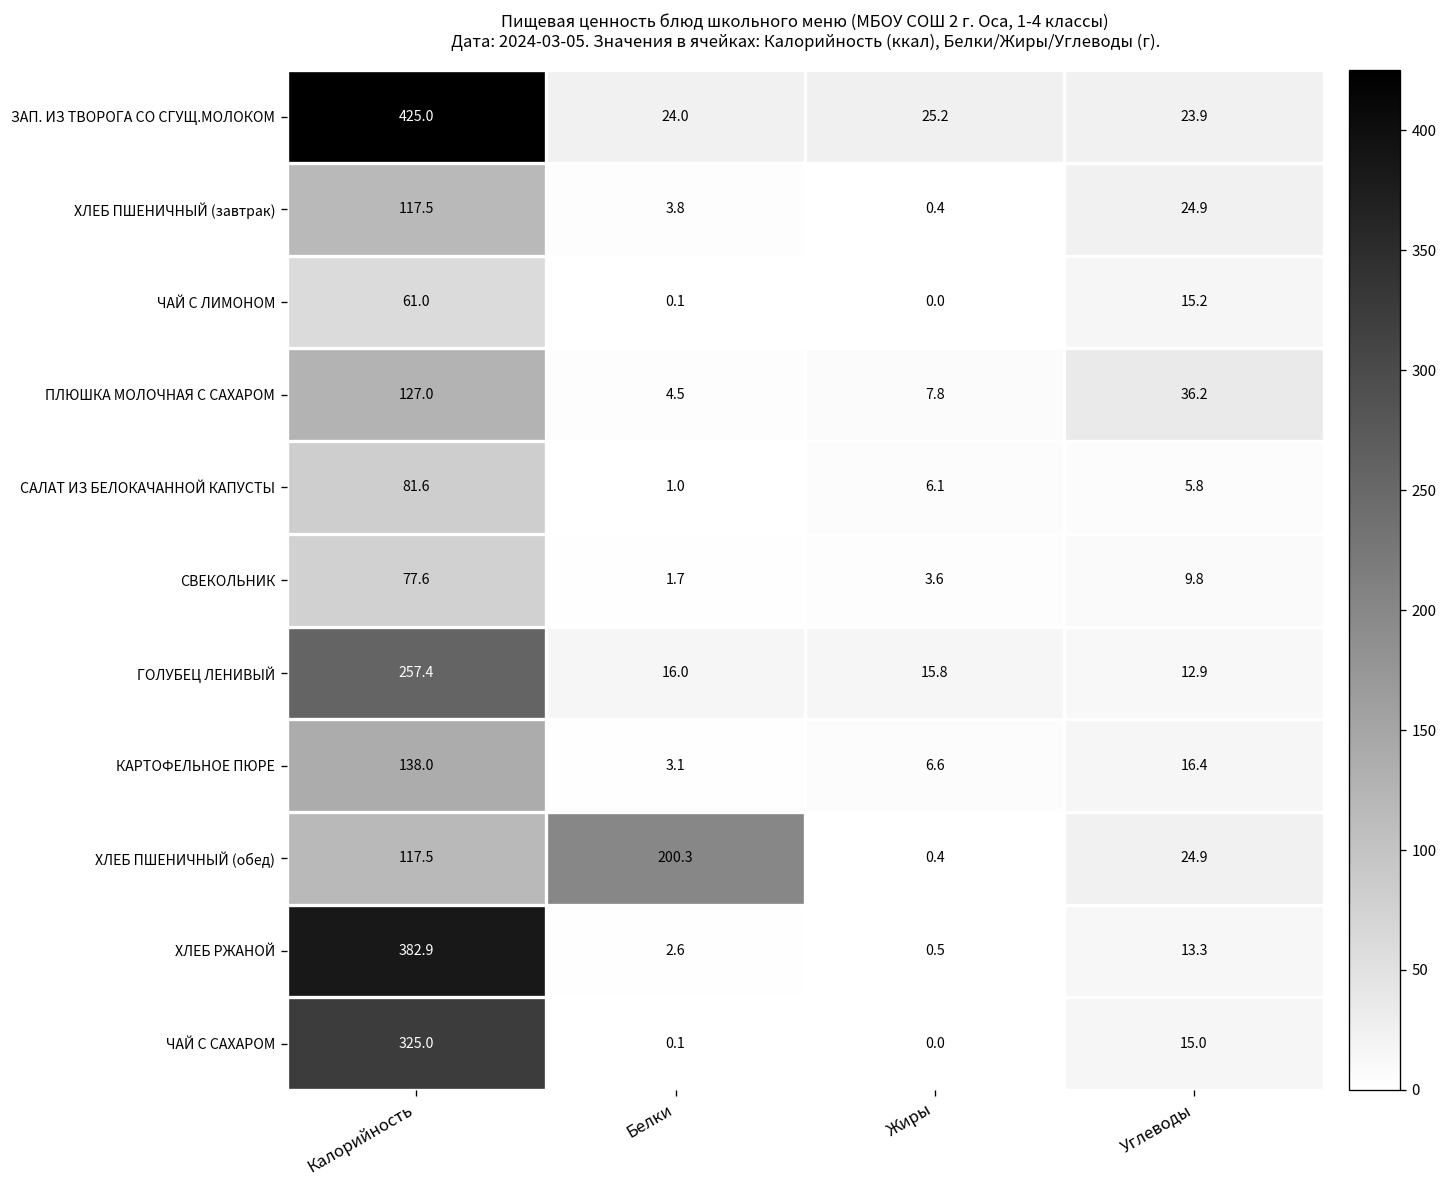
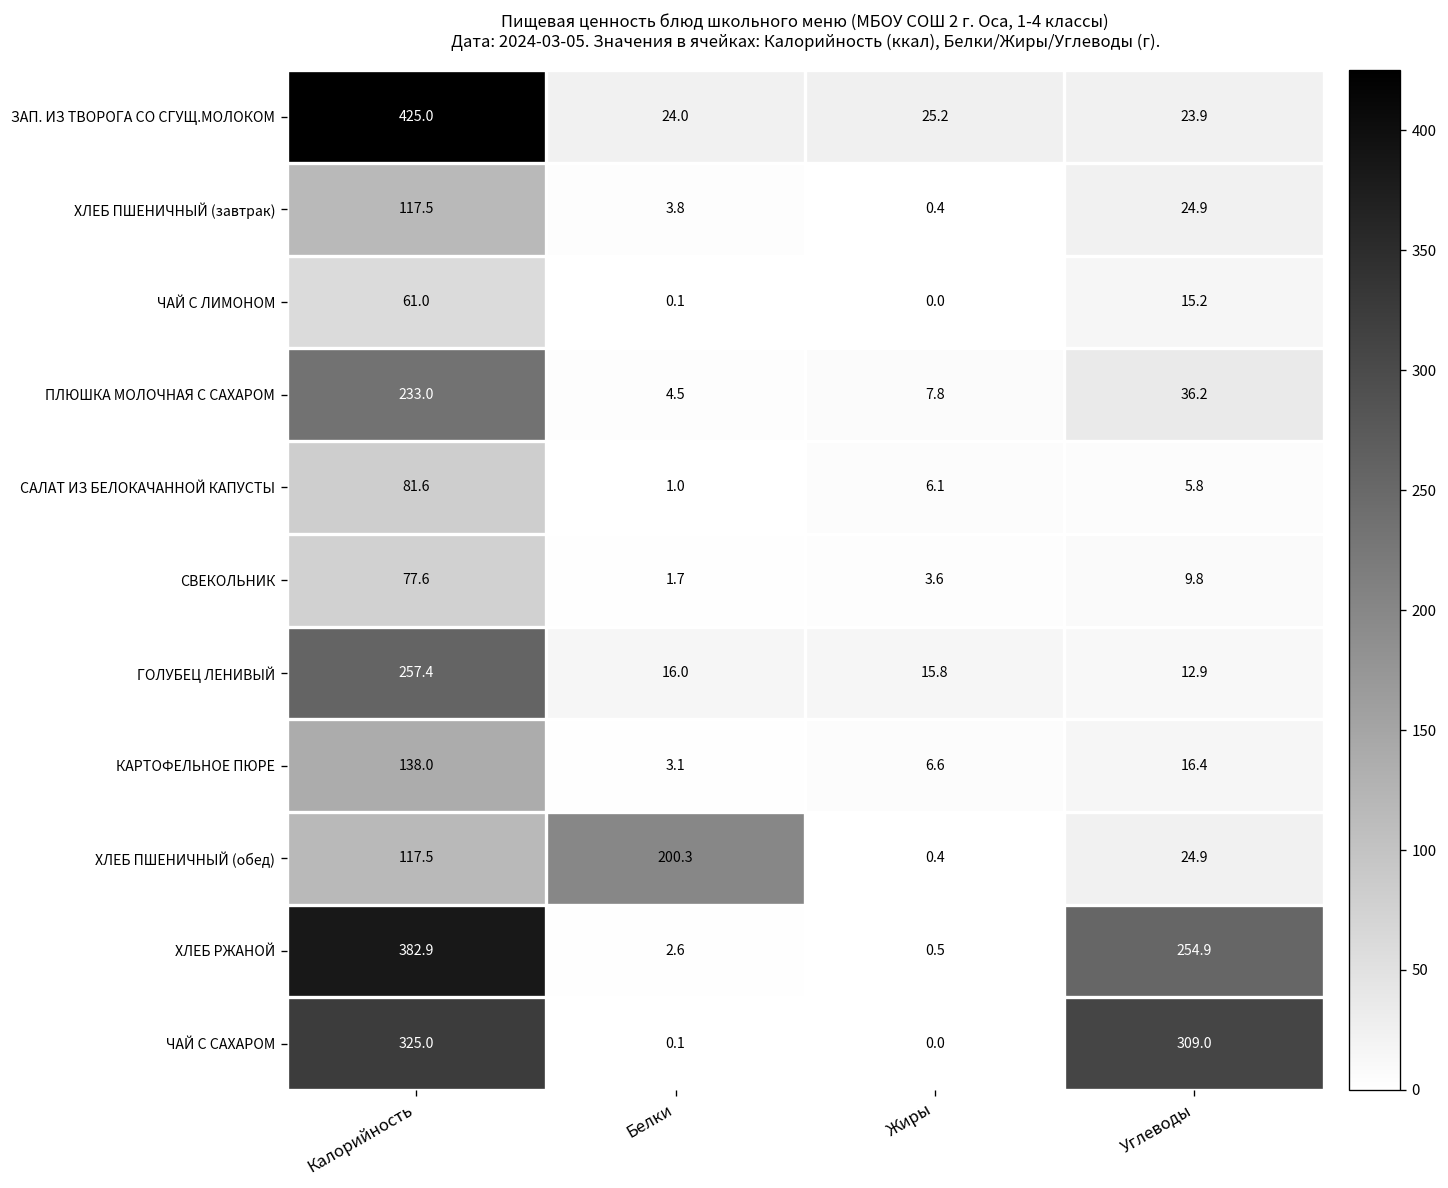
  {
    "ЗАП. ИЗ ТВОРОГА СО СГУЩ.МОЛОКОМ": {
      "Калорийность": 425.0,
      "Белки": 24.0,
      "Жиры": 25.2,
      "Углеводы": 23.9
    },
    "ХЛЕБ ПШЕНИЧНЫЙ (завтрак)": {
      "Калорийность": 117.5,
      "Белки": 3.8,
      "Жиры": 0.4,
      "Углеводы": 24.9
    },
    "ЧАЙ С ЛИМОНОМ": {
      "Калорийность": 61.0,
      "Белки": 0.1,
      "Жиры": 0.0,
      "Углеводы": 15.2
    },
    "ПЛЮШКА МОЛОЧНАЯ С САХАРОМ": {
-     "Калорийность": 127.0,
+     "Калорийность": 233.0,
      "Белки": 4.5,
      "Жиры": 7.8,
      "Углеводы": 36.2
    },
    "САЛАТ ИЗ БЕЛОКАЧАННОЙ КАПУСТЫ": {
      "Калорийность": 81.6,
      "Белки": 1.0,
      "Жиры": 6.1,
      "Углеводы": 5.8
    },
    "СВЕКОЛЬНИК": {
      "Калорийность": 77.6,
      "Белки": 1.7,
      "Жиры": 3.6,
      "Углеводы": 9.8
    },
    "ГОЛУБЕЦ ЛЕНИВЫЙ": {
      "Калорийность": 257.4,
      "Белки": 16.0,
      "Жиры": 15.8,
      "Углеводы": 12.9
    },
    "КАРТОФЕЛЬНОЕ ПЮРЕ": {
      "Калорийность": 138.0,
      "Белки": 3.1,
      "Жиры": 6.6,
      "Углеводы": 16.4
    },
    "ХЛЕБ ПШЕНИЧНЫЙ (обед)": {
      "Калорийность": 117.5,
      "Белки": 200.3,
      "Жиры": 0.4,
      "Углеводы": 24.9
    },
    "ХЛЕБ РЖАНОЙ": {
      "Калорийность": 382.9,
      "Белки": 2.6,
      "Жиры": 0.5,
-     "Углеводы": 13.3
+     "Углеводы": 254.9
    },
    "ЧАЙ С САХАРОМ": {
      "Калорийность": 325.0,
      "Белки": 0.1,
      "Жиры": 0.0,
-     "Углеводы": 15.0
+     "Углеводы": 309.0
    }
  }
